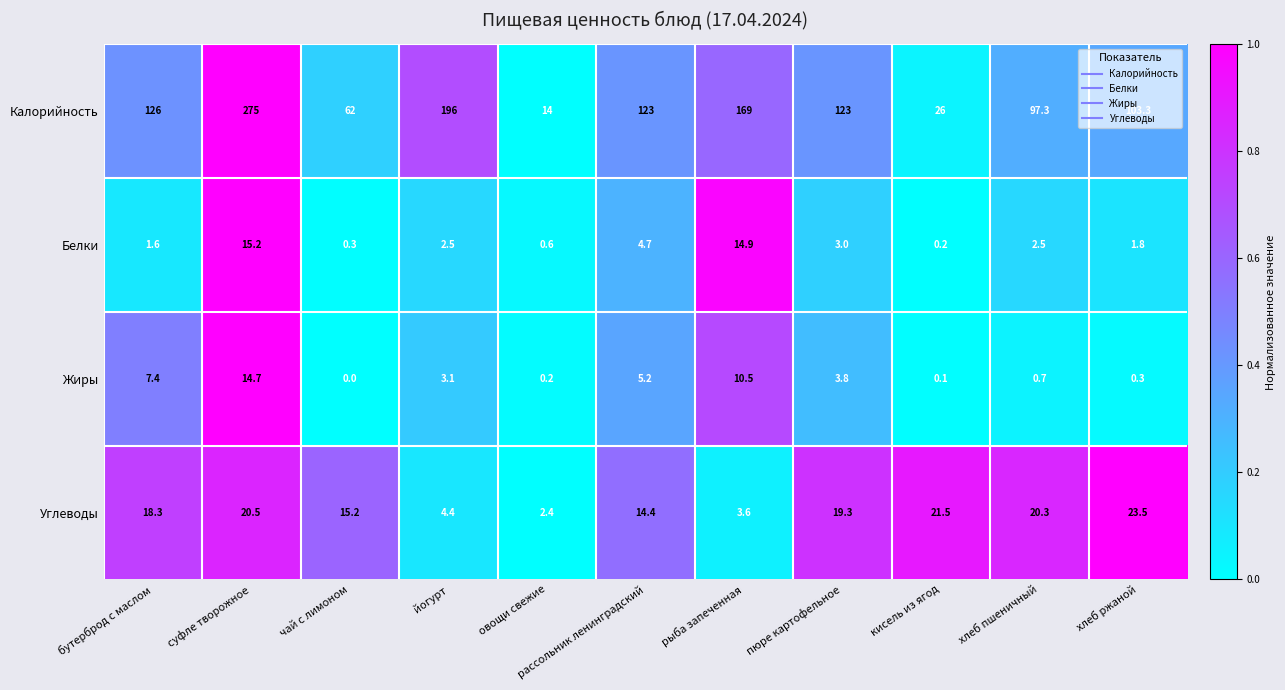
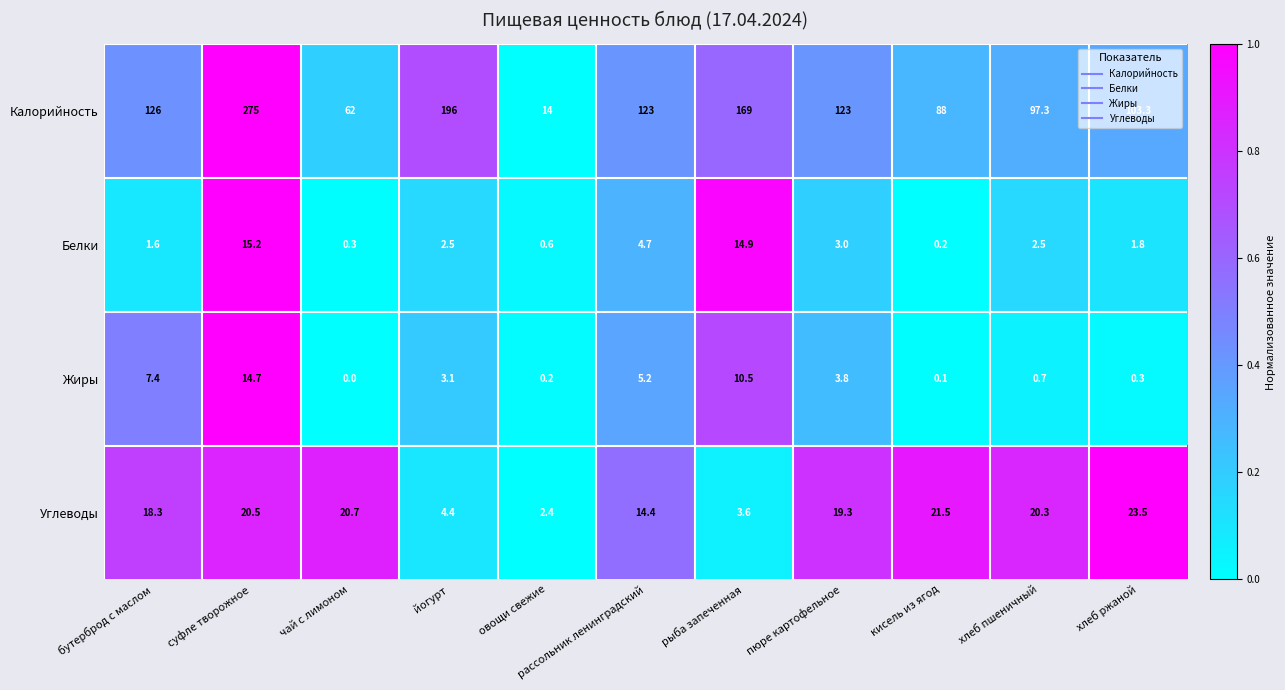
  {
    "Калорийность": {
      "бутерброд с маслом": 126,
      "суфле творожное": 275,
      "чай с лимоном": 62,
      "йогурт": 196,
      "овощи свежие": 14,
      "рассольник ленинградский": 123,
      "рыба запеченная": 169,
      "пюре картофельное": 123,
-     "кисель из ягод": 26,
+     "кисель из ягод": 88,
      "хлеб пшеничный": 97.3
    },
    "Белки": {
      "бутерброд с маслом": 1.6,
      "суфле творожное": 15.2,
      "чай с лимоном": 0.3,
      "йогурт": 2.5,
      "овощи свежие": 0.6,
      "рассольник ленинградский": 4.7,
      "рыба запеченная": 14.9,
      "пюре картофельное": 3.0,
      "кисель из ягод": 0.2,
      "хлеб пшеничный": 2.5,
      "хлеб ржаной": 1.8
    },
    "Жиры": {
      "бутерброд с маслом": 7.4,
      "суфле творожное": 14.7,
      "чай с лимоном": 0.0,
      "йогурт": 3.1,
      "овощи свежие": 0.2,
      "рассольник ленинградский": 5.2,
      "рыба запеченная": 10.5,
      "пюре картофельное": 3.8,
      "кисель из ягод": 0.1,
      "хлеб пшеничный": 0.7,
      "хлеб ржаной": 0.3
    },
    "Углеводы": {
      "бутерброд с маслом": 18.3,
      "суфле творожное": 20.5,
-     "чай с лимоном": 15.2,
+     "чай с лимоном": 20.7,
      "йогурт": 4.4,
      "овощи свежие": 2.4,
      "рассольник ленинградский": 14.4,
      "рыба запеченная": 3.6,
      "пюре картофельное": 19.3,
      "кисель из ягод": 21.5,
      "хлеб пшеничный": 20.3,
      "хлеб ржаной": 23.5
    }
  }
